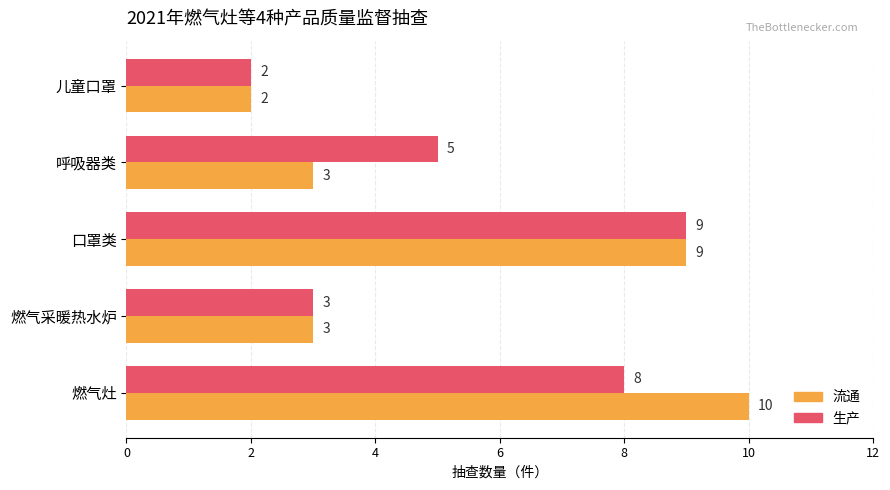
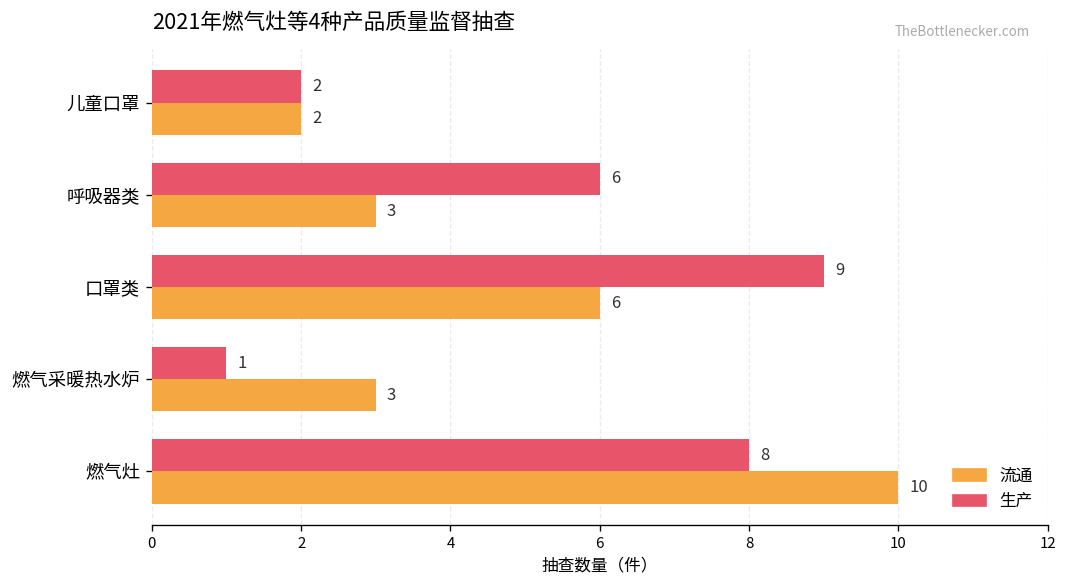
  {
    "流通": {
      "儿童口罩": 2,
      "呼吸器类": 3,
-     "口罩类": 9,
+     "口罩类": 6,
      "燃气采暖热水炉": 3,
      "燃气灶": 10
    },
    "生产": {
      "儿童口罩": 2,
-     "呼吸器类": 5,
+     "呼吸器类": 6,
      "口罩类": 9,
-     "燃气采暖热水炉": 3,
+     "燃气采暖热水炉": 1,
      "燃气灶": 8
    }
  }
